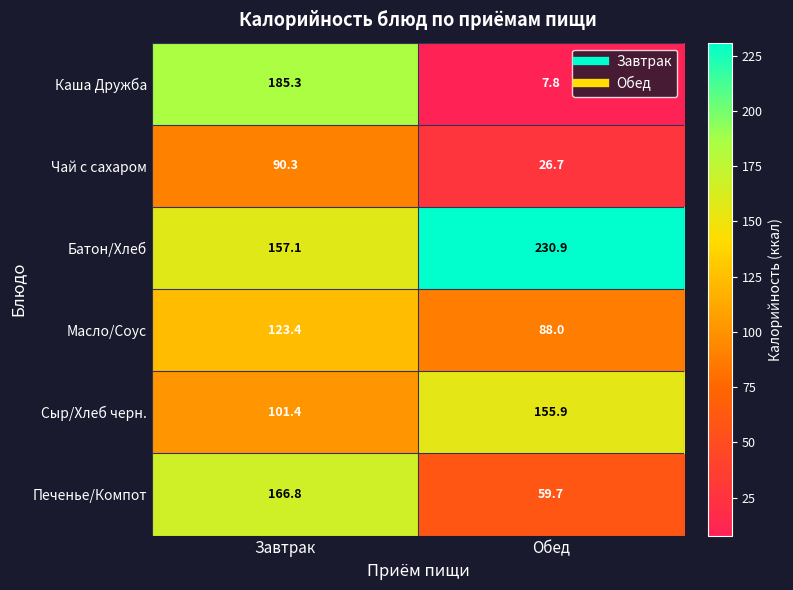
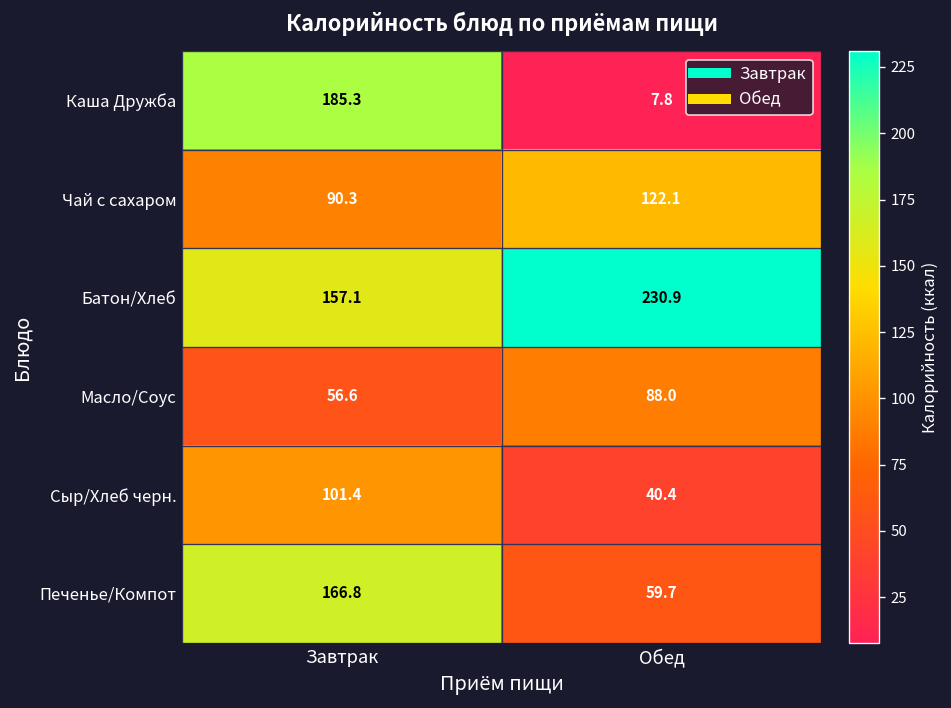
  {
    "Каша Дружба": {
      "Завтрак": 185.3,
      "Обед": 7.8
    },
    "Чай с сахаром": {
      "Завтрак": 90.3,
-     "Обед": 26.7
+     "Обед": 122.1
    },
    "Батон/Хлеб": {
      "Завтрак": 157.1,
      "Обед": 230.9
    },
    "Масло/Соус": {
-     "Завтрак": 123.4,
+     "Завтрак": 56.6,
      "Обед": 88.0
    },
    "Сыр/Хлеб черн.": {
      "Завтрак": 101.4,
-     "Обед": 155.9
+     "Обед": 40.4
    },
    "Печенье/Компот": {
      "Завтрак": 166.8,
      "Обед": 59.7
    }
  }
